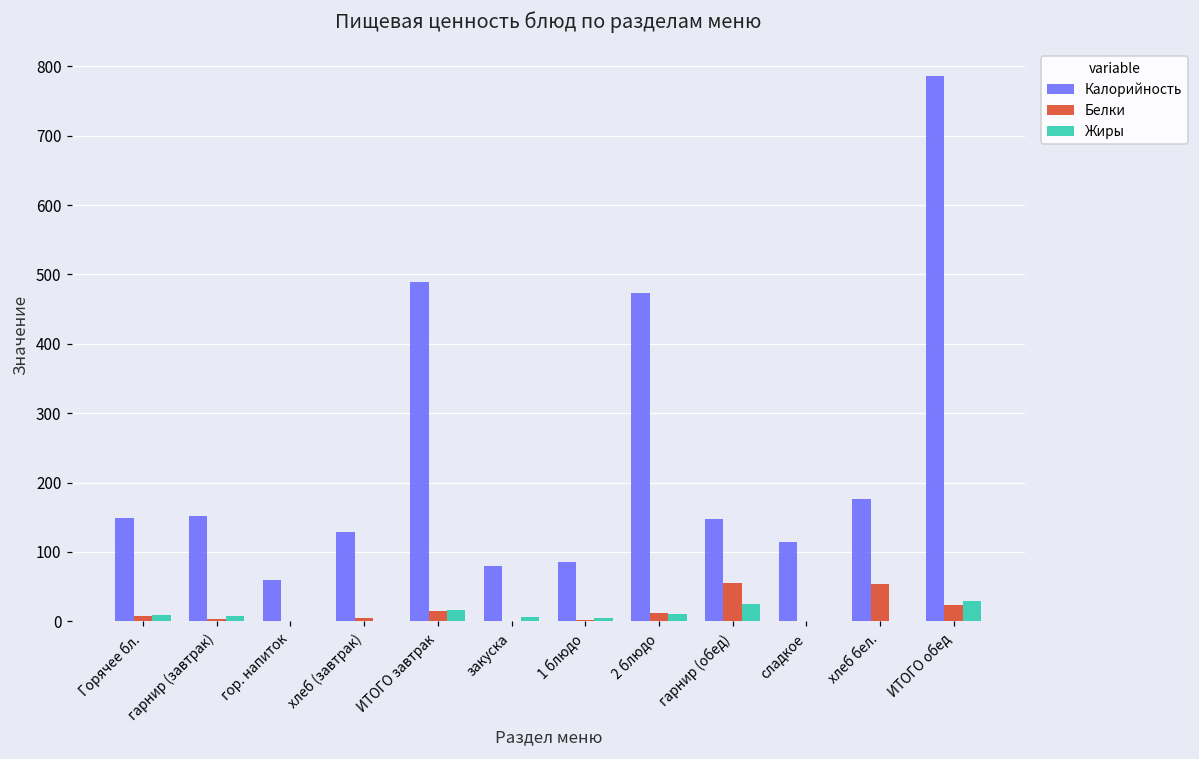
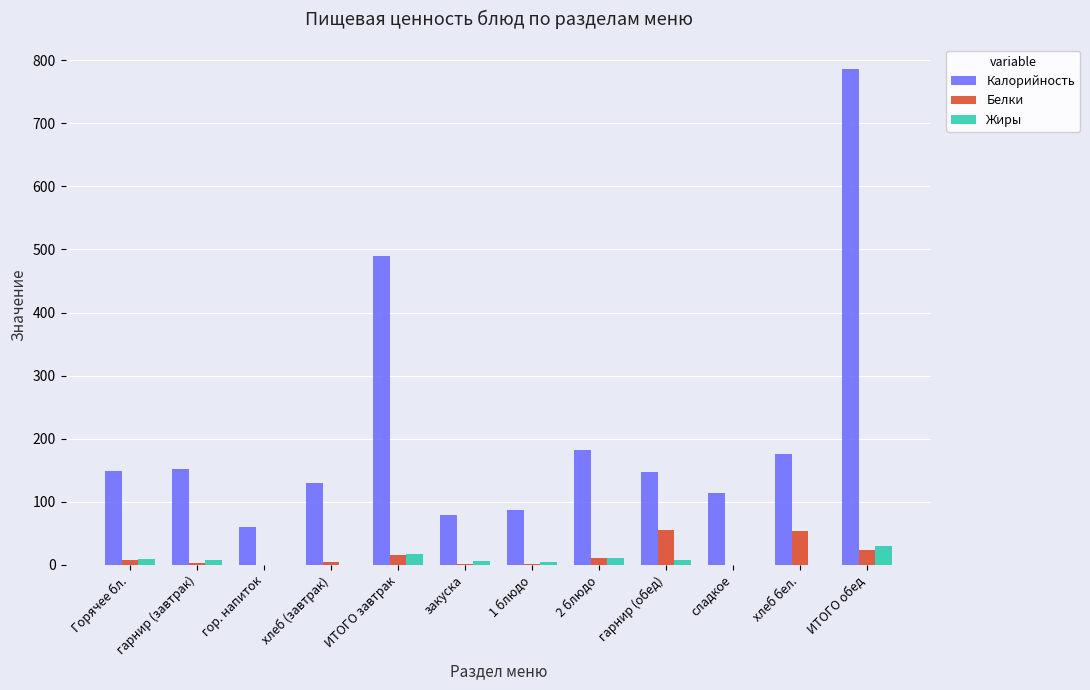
  {
    "Калорийность": {
      "Горячее бл.": 150,
      "гарнир (завтрак)": 150,
      "гор. напиток": 60,
      "хлеб (завтрак)": 130,
      "ИТОГО завтрак": 490,
      "закуска": 80,
      "1 блюдо": 90,
-     "2 блюдо": 470,
+     "2 блюдо": 180,
      "гарнир (обед)": 150,
      "сладкое": 110,
      "хлеб бел.": 180,
      "ИТОГО обед": 790
    },
    "Белки": {
      "Горячее бл.": 10,
      "хлеб (завтрак)": 0,
      "ИТОГО завтрак": 20,
      "2 блюдо": 10,
      "гарнир (обед)": 50,
      "хлеб бел.": 50,
      "ИТОГО обед": 20
    },
    "Жиры": {
      "Горячее бл.": 10,
      "гарнир (завтрак)": 10,
      "гор. напиток": 0,
      "ИТОГО завтрак": 20,
      "закуска": 10,
      "1 блюдо": 10,
      "2 блюдо": 10,
-     "гарнир (обед)": 20,
+     "гарнир (обед)": 10,
      "сладкое": 0,
      "ИТОГО обед": 30
    }
  }
